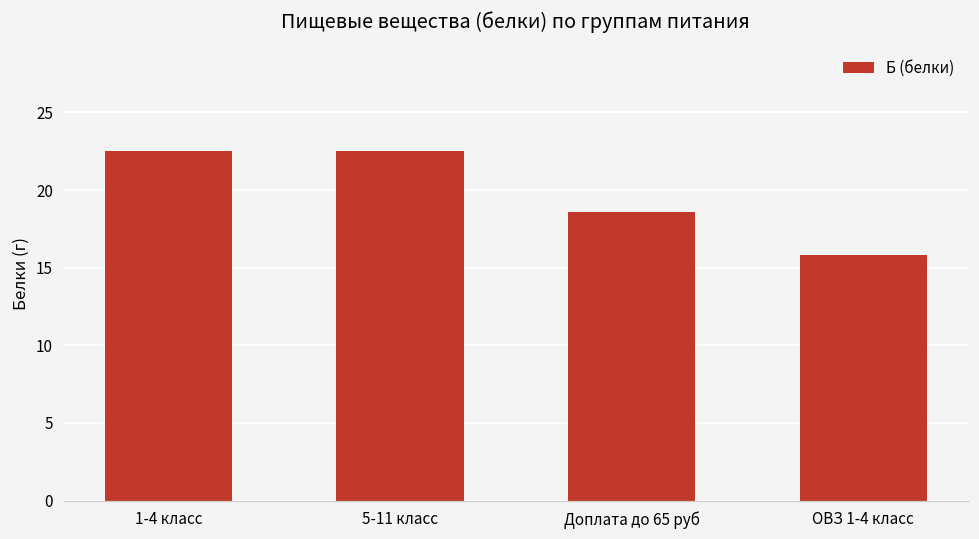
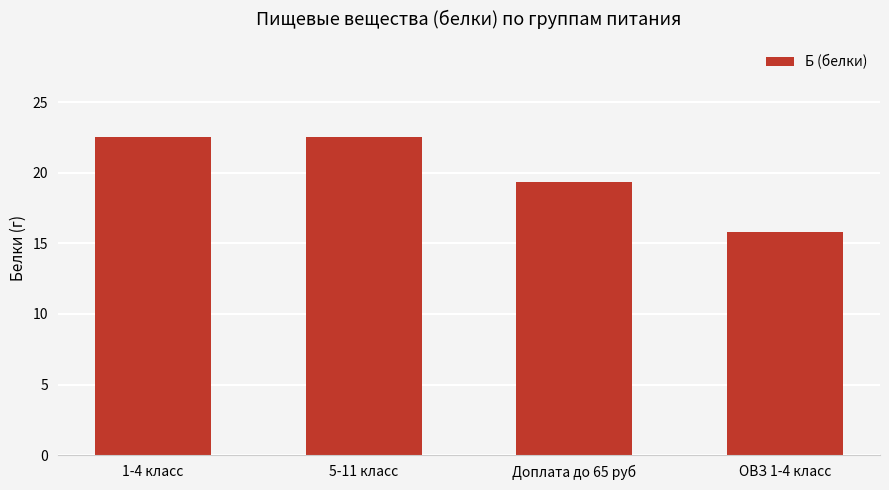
  {
    "1-4 класс": 22.5,
    "5-11 класс": 22.5,
-   "Доплата до 65 руб": 18.6,
+   "Доплата до 65 руб": 19.4,
    "ОВЗ 1-4 класс": 15.8
  }
